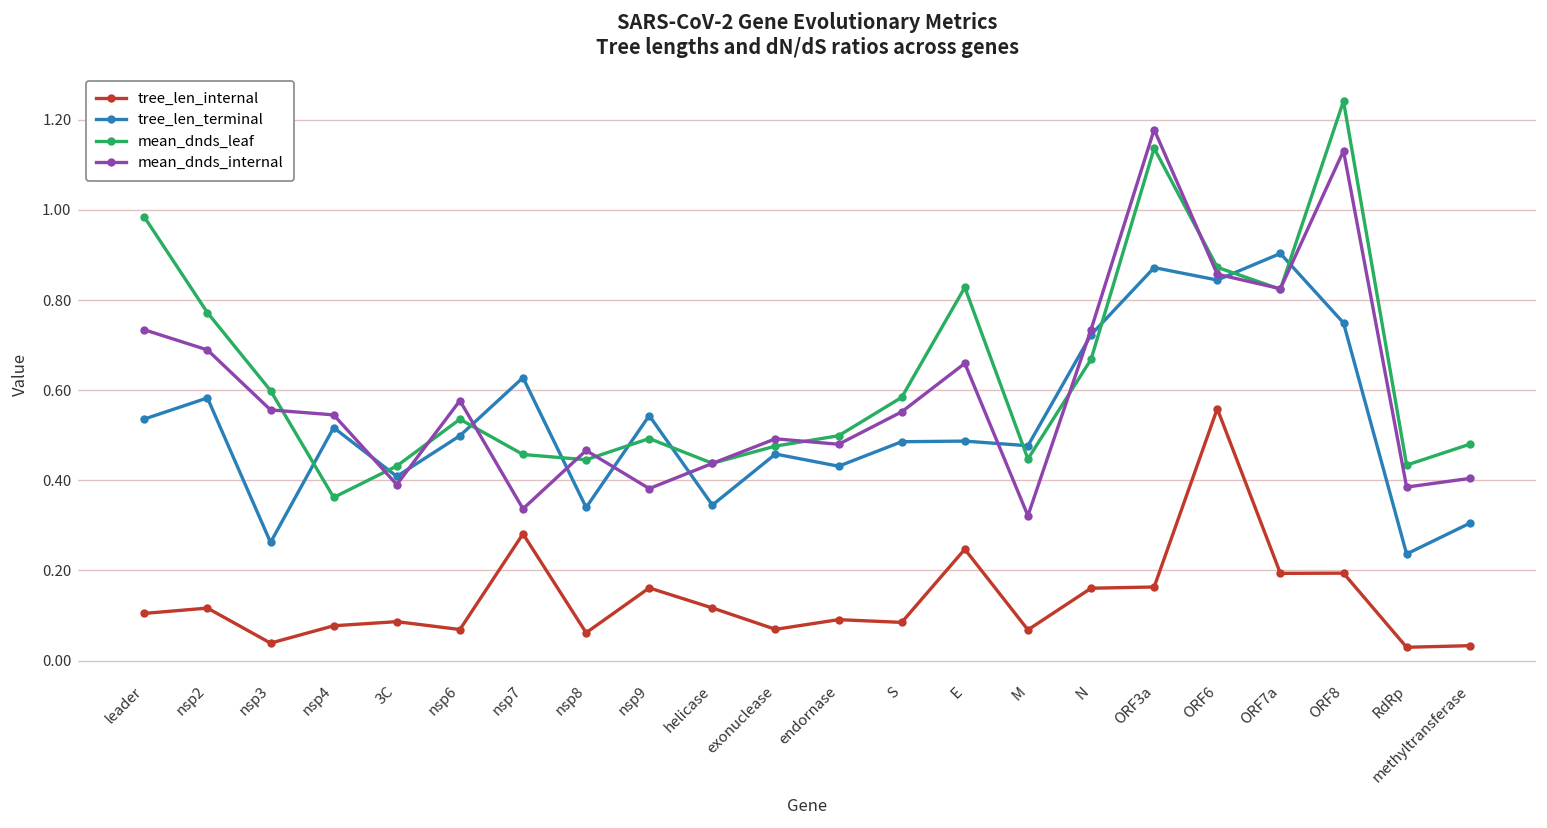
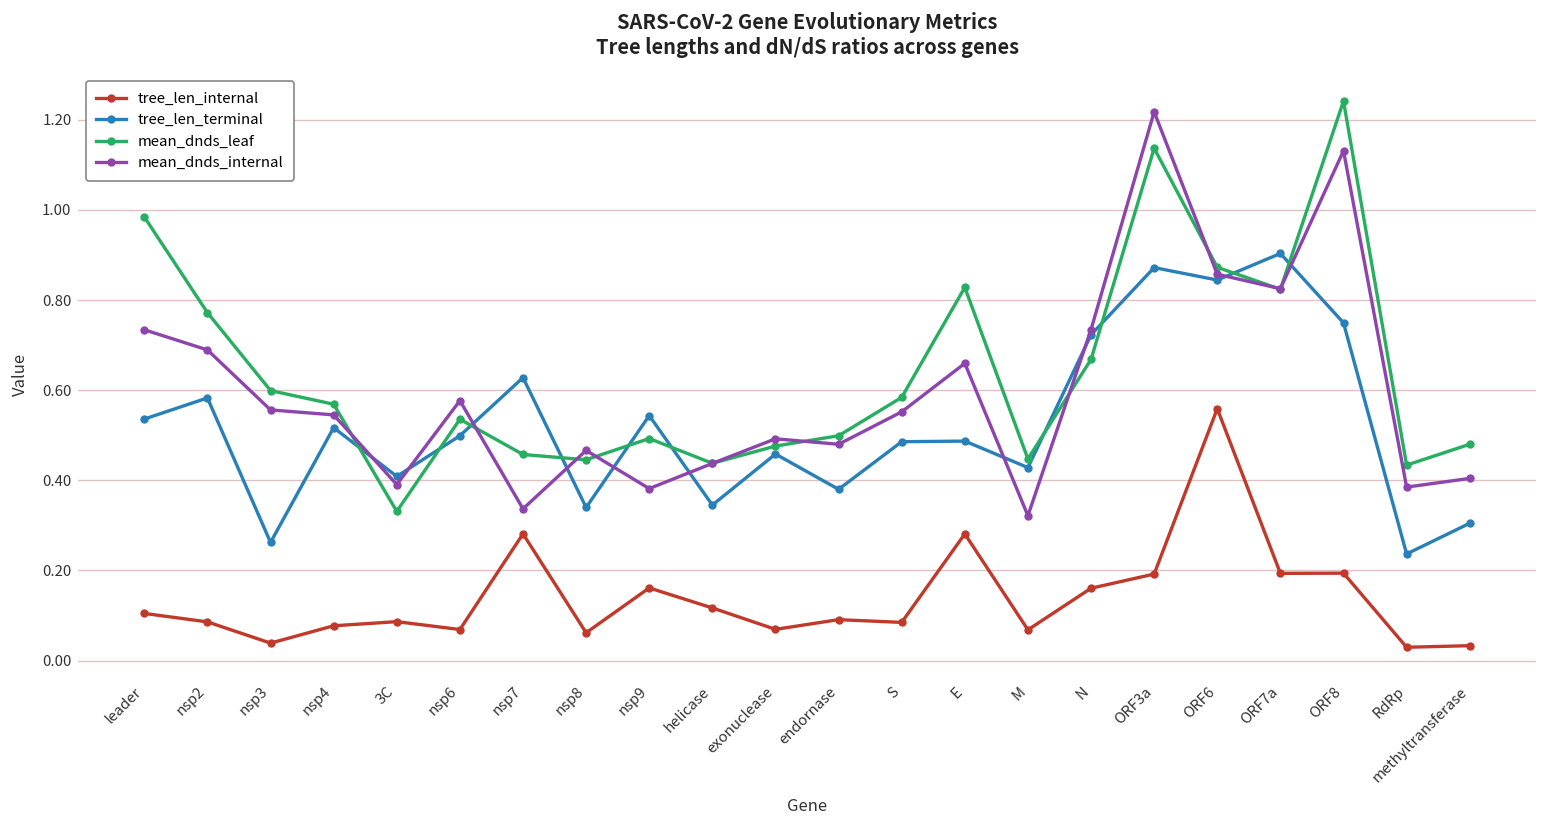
  {
    "tree_len_internal": {
      "leader": 0.10,
-     "nsp2": 0.12,
+     "nsp2": 0.09,
      "nsp3": 0.04,
      "nsp4": 0.08,
      "3C": 0.09,
      "nsp6": 0.07,
      "nsp7": 0.28,
      "nsp8": 0.06,
      "nsp9": 0.16,
      "helicase": 0.12,
      "exonuclease": 0.07,
      "endornase": 0.09,
      "S": 0.08,
-     "E": 0.25,
+     "E": 0.28,
      "M": 0.07,
      "N": 0.16,
-     "ORF3a": 0.16,
+     "ORF3a": 0.19,
      "ORF6": 0.56,
      "ORF7a": 0.19,
      "ORF8": 0.19,
      "RdRp": 0.03,
      "methyltransferase": 0.03
    },
    "tree_len_terminal": {
      "leader": 0.54,
      "nsp2": 0.58,
      "nsp3": 0.26,
      "nsp4": 0.52,
      "3C": 0.41,
      "nsp6": 0.50,
      "nsp7": 0.63,
      "nsp8": 0.34,
      "nsp9": 0.54,
      "helicase": 0.35,
      "exonuclease": 0.46,
-     "endornase": 0.43,
+     "endornase": 0.38,
      "S": 0.49,
      "E": 0.49,
-     "M": 0.48,
+     "M": 0.43,
      "N": 0.72,
      "ORF3a": 0.87,
      "ORF6": 0.84,
      "ORF7a": 0.90,
      "ORF8": 0.75,
      "RdRp": 0.24,
      "methyltransferase": 0.30
    },
    "mean_dnds_leaf": {
      "leader": 0.98,
      "nsp2": 0.77,
      "nsp3": 0.60,
-     "nsp4": 0.36,
-     "3C": 0.43,
+     "nsp4": 0.57,
+     "3C": 0.33,
      "nsp6": 0.54,
      "nsp7": 0.46,
      "nsp8": 0.45,
      "nsp9": 0.49,
      "exonuclease": 0.48,
      "endornase": 0.50,
      "S": 0.58,
      "E": 0.83,
      "M": 0.45,
      "N": 0.67,
      "ORF3a": 1.14,
      "ORF6": 0.87,
      "ORF8": 1.24,
      "RdRp": 0.43,
      "methyltransferase": 0.48
    },
    "mean_dnds_internal": {
      "leader": 0.73,
      "nsp2": 0.69,
      "nsp3": 0.56,
      "nsp4": 0.55,
      "3C": 0.39,
      "nsp6": 0.58,
      "nsp7": 0.34,
      "nsp8": 0.47,
      "nsp9": 0.38,
      "exonuclease": 0.49,
      "endornase": 0.48,
      "S": 0.55,
      "E": 0.66,
      "M": 0.32,
      "N": 0.73,
-     "ORF3a": 1.18,
+     "ORF3a": 1.22,
      "ORF6": 0.86,
      "ORF8": 1.13,
      "RdRp": 0.38,
      "methyltransferase": 0.40
    }
  }
